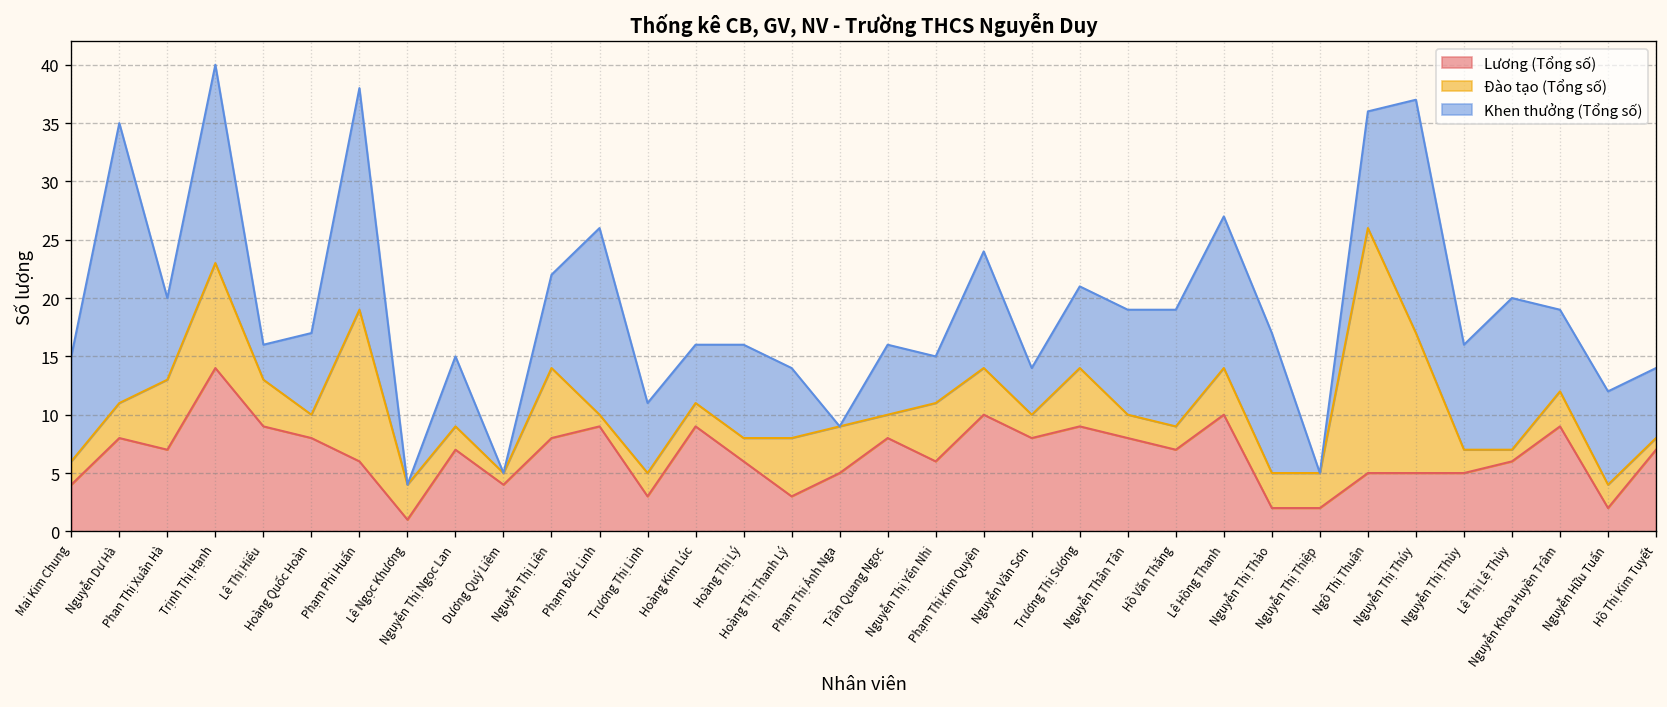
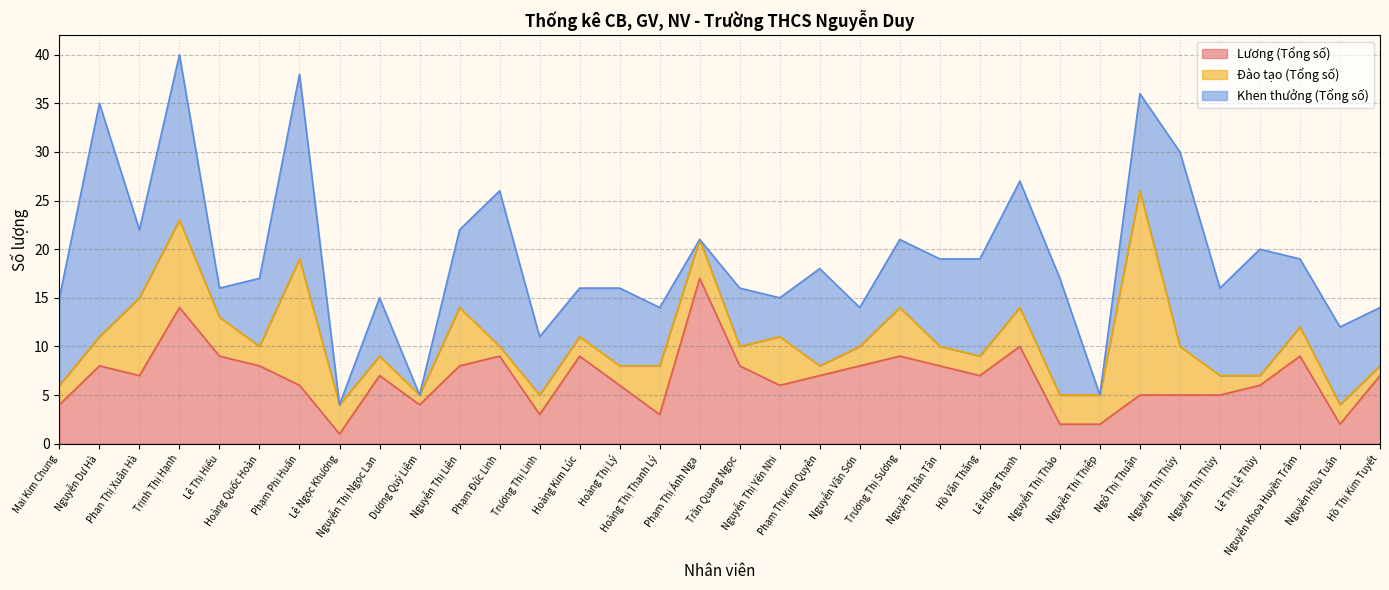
  {
    "Lương (Tổng số)": {
      "Mai Kim Chung": 4,
      "Nguyễn Dư Hà": 8,
      "Phan Thị Xuân Hà": 7,
      "Trịnh Thị Hạnh": 14,
      "Lê Thị Hiếu": 9,
      "Hoàng Quốc Hoàn": 8,
      "Phạm Phi Huấn": 6,
      "Lê Ngọc Khương": 1,
      "Nguyễn Thị Ngọc Lan": 7,
      "Dương Quý Liêm": 4,
      "Nguyễn Thị Liên": 8,
      "Phạm Đức Linh": 9,
      "Trương Thị Linh": 3,
      "Hoàng Kim Lúc": 9,
      "Hoàng Thị Lý": 6,
      "Hoàng Thị Thanh Lý": 3,
-     "Phạm Thị Ánh Nga": 5,
+     "Phạm Thị Ánh Nga": 17,
      "Trần Quang Ngọc": 8,
      "Nguyễn Thị Yến Nhi": 6,
-     "Phạm Thị Kim Quyên": 10,
+     "Phạm Thị Kim Quyên": 7,
      "Nguyễn Văn Sơn": 8,
      "Trương Thị Sương": 9,
      "Nguyễn Thân Tân": 8,
      "Hồ Văn Thăng": 7,
      "Lê Hồng Thanh": 10,
      "Nguyễn Thị Thảo": 2,
      "Nguyễn Thị Thiệp": 2,
      "Ngô Thị Thuận": 5,
      "Nguyễn Thị Thúy": 5,
      "Nguyễn Thị Thùy": 5,
      "Lê Thị Lệ Thủy": 6,
      "Nguyễn Khoa Huyền Trâm": 9,
      "Nguyễn Hữu Tuấn": 2,
      "Hồ Thị Kim Tuyết": 7
    },
    "Đào tạo (Tổng số)": {
      "Mai Kim Chung": 2,
      "Nguyễn Dư Hà": 3,
-     "Phan Thị Xuân Hà": 6,
+     "Phan Thị Xuân Hà": 8,
      "Trịnh Thị Hạnh": 9,
      "Lê Thị Hiếu": 4,
      "Hoàng Quốc Hoàn": 2,
      "Phạm Phi Huấn": 13,
      "Nguyễn Thị Ngọc Lan": 2,
      "Nguyễn Thị Liên": 6,
      "Phạm Đức Linh": 1,
      "Trương Thị Linh": 2,
      "Hoàng Kim Lúc": 2,
      "Hoàng Thị Lý": 2,
      "Hoàng Thị Thanh Lý": 5,
      "Trần Quang Ngọc": 2,
      "Nguyễn Thị Yến Nhi": 5,
-     "Phạm Thị Kim Quyên": 4,
+     "Phạm Thị Kim Quyên": 1,
      "Nguyễn Văn Sơn": 2,
      "Trương Thị Sương": 5,
      "Nguyễn Thân Tân": 2,
      "Hồ Văn Thăng": 2,
      "Lê Hồng Thanh": 4,
      "Nguyễn Thị Thảo": 3,
      "Ngô Thị Thuận": 21,
-     "Nguyễn Thị Thúy": 12,
+     "Nguyễn Thị Thúy": 5,
      "Nguyễn Thị Thùy": 2,
      "Lê Thị Lệ Thủy": 1,
      "Nguyễn Khoa Huyền Trâm": 3,
      "Nguyễn Hữu Tuấn": 2,
      "Hồ Thị Kim Tuyết": 1
    },
    "Khen thưởng (Tổng số)": {
      "Mai Kim Chung": 9,
      "Nguyễn Dư Hà": 24,
      "Phan Thị Xuân Hà": 7,
      "Trịnh Thị Hạnh": 17,
      "Lê Thị Hiếu": 3,
      "Hoàng Quốc Hoàn": 7,
      "Phạm Phi Huấn": 19,
      "Nguyễn Thị Ngọc Lan": 6,
      "Nguyễn Thị Liên": 8,
      "Phạm Đức Linh": 16,
      "Trương Thị Linh": 6,
      "Hoàng Kim Lúc": 5,
      "Hoàng Thị Lý": 8,
      "Hoàng Thị Thanh Lý": 6,
      "Trần Quang Ngọc": 6,
      "Nguyễn Thị Yến Nhi": 4,
      "Phạm Thị Kim Quyên": 10,
      "Nguyễn Văn Sơn": 4,
      "Trương Thị Sương": 7,
      "Nguyễn Thân Tân": 9,
      "Hồ Văn Thăng": 10,
      "Lê Hồng Thanh": 13,
      "Nguyễn Thị Thảo": 12,
      "Ngô Thị Thuận": 10,
      "Nguyễn Thị Thúy": 20,
      "Nguyễn Thị Thùy": 9,
      "Lê Thị Lệ Thủy": 13,
      "Nguyễn Khoa Huyền Trâm": 7,
      "Nguyễn Hữu Tuấn": 8,
      "Hồ Thị Kim Tuyết": 6
    }
  }
